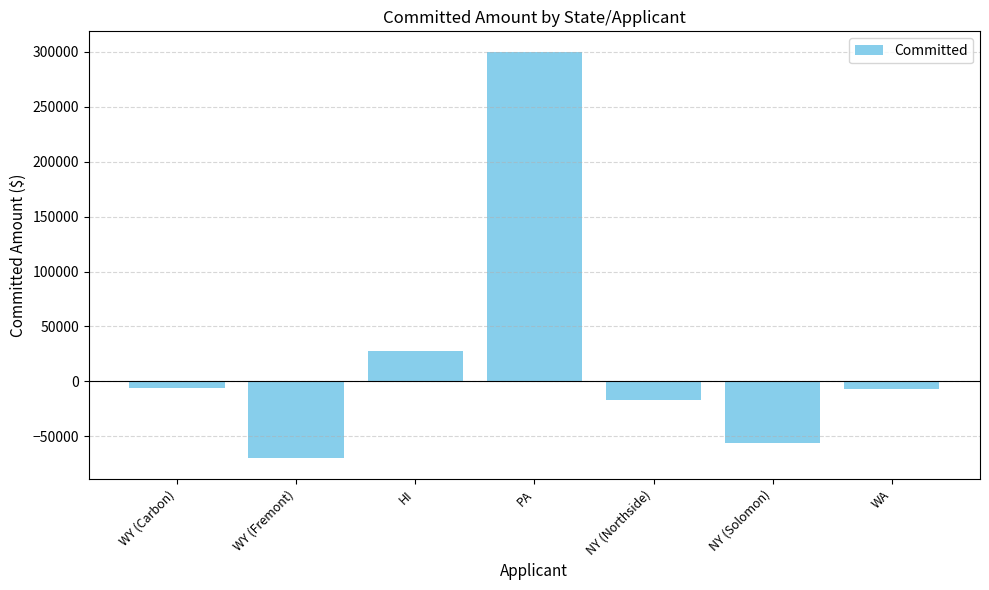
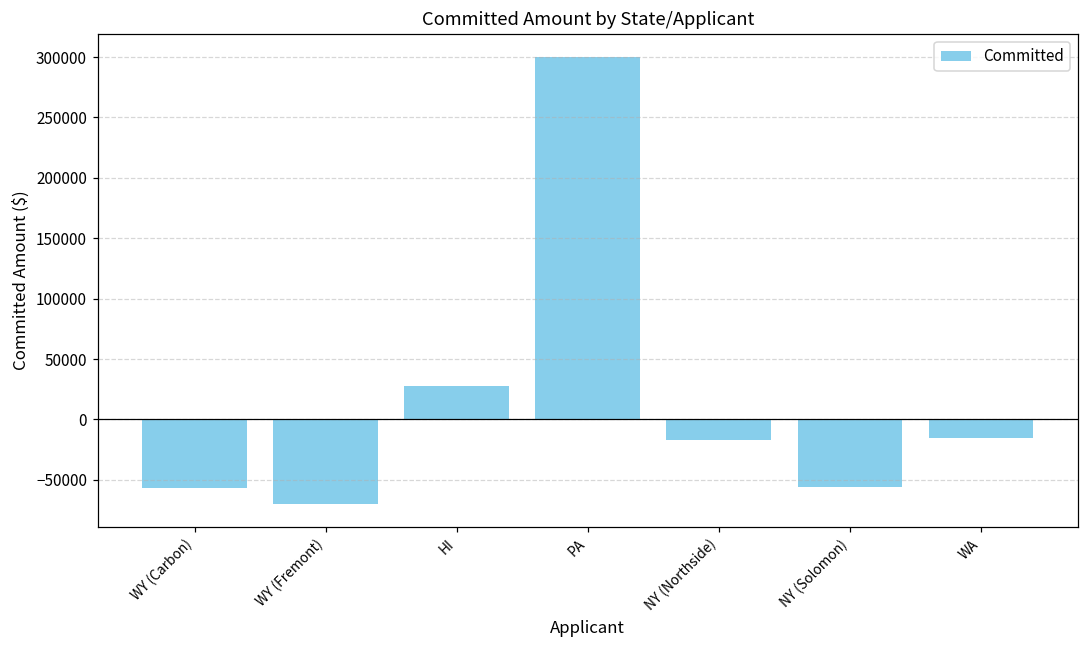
  {
-   "WY (Carbon)": -6000,
+   "WY (Carbon)": -57000,
    "WY (Fremont)": -70000,
    "HI": 27000,
    "PA": 300000,
    "NY (Northside)": -17000,
    "NY (Solomon)": -56000,
-   "WA": -7000
+   "WA": -15000
  }
